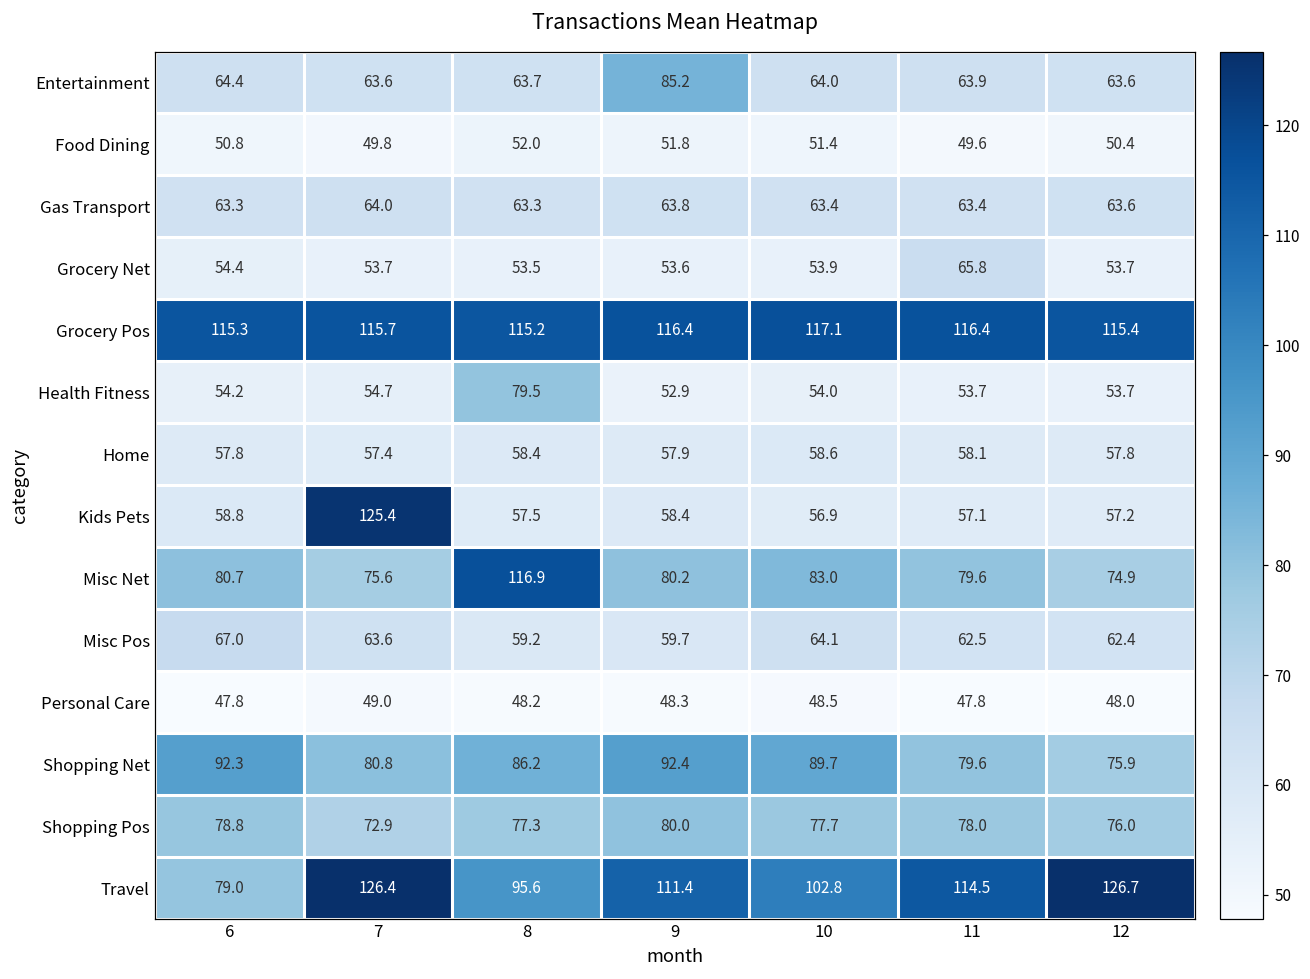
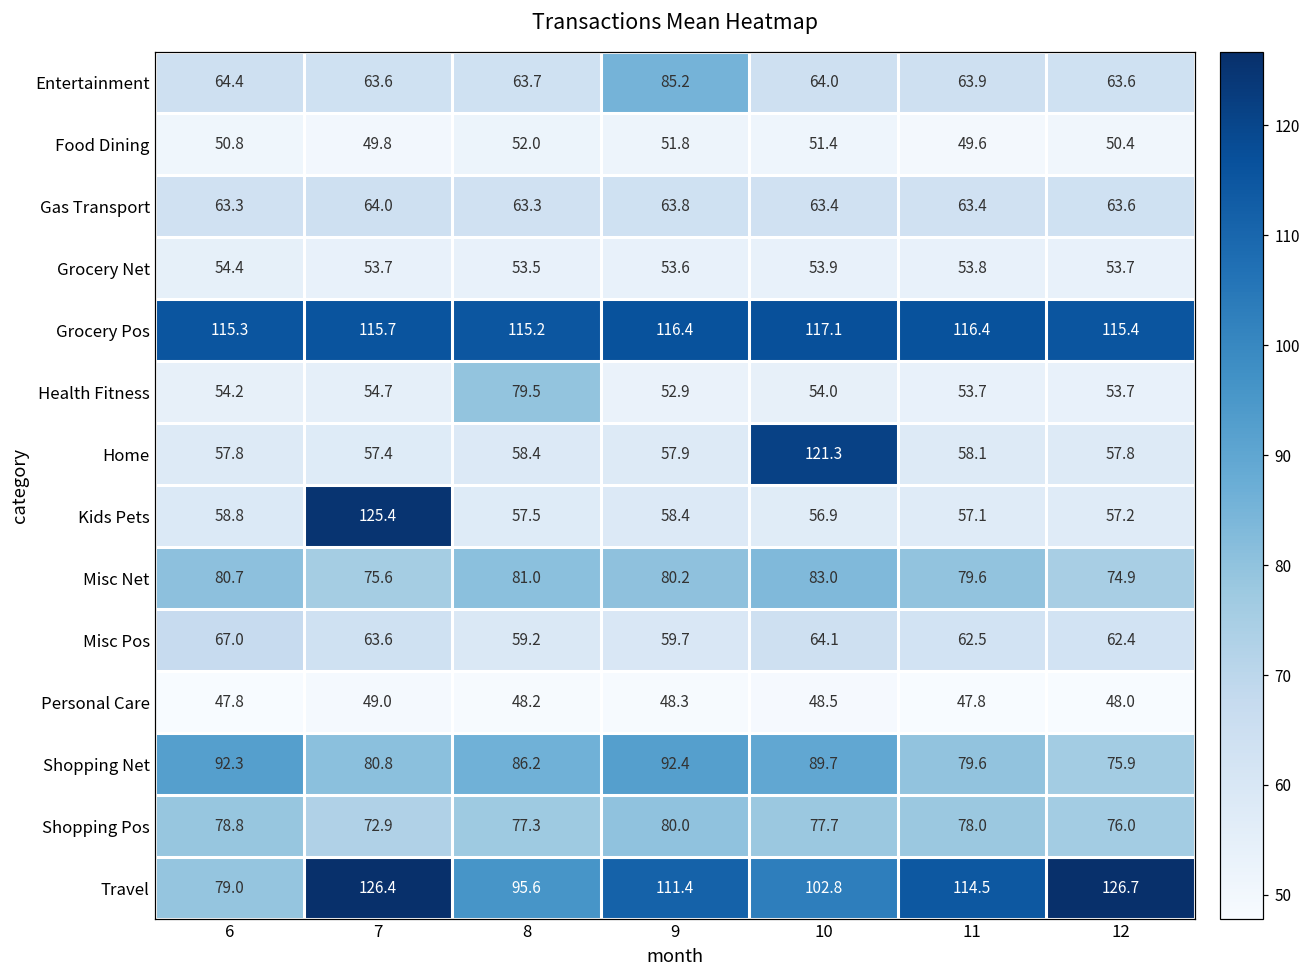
  {
    "Entertainment": {
      "6": 64.4,
      "7": 63.6,
      "8": 63.7,
      "9": 85.2,
      "10": 64.0,
      "11": 63.9,
      "12": 63.6
    },
    "Food Dining": {
      "6": 50.8,
      "7": 49.8,
      "8": 52.0,
      "9": 51.8,
      "10": 51.4,
      "11": 49.6,
      "12": 50.4
    },
    "Gas Transport": {
      "6": 63.3,
      "7": 64.0,
      "8": 63.3,
      "9": 63.8,
      "10": 63.4,
      "11": 63.4,
      "12": 63.6
    },
    "Grocery Net": {
      "6": 54.4,
      "7": 53.7,
      "8": 53.5,
      "9": 53.6,
      "10": 53.9,
-     "11": 65.8,
+     "11": 53.8,
      "12": 53.7
    },
    "Grocery Pos": {
      "6": 115.3,
      "7": 115.7,
      "8": 115.2,
      "9": 116.4,
      "10": 117.1,
      "11": 116.4,
      "12": 115.4
    },
    "Health Fitness": {
      "6": 54.2,
      "7": 54.7,
      "8": 79.5,
      "9": 52.9,
      "10": 54.0,
      "11": 53.7,
      "12": 53.7
    },
    "Home": {
      "6": 57.8,
      "7": 57.4,
      "8": 58.4,
      "9": 57.9,
-     "10": 58.6,
+     "10": 121.3,
      "11": 58.1,
      "12": 57.8
    },
    "Kids Pets": {
      "6": 58.8,
      "7": 125.4,
      "8": 57.5,
      "9": 58.4,
      "10": 56.9,
      "11": 57.1,
      "12": 57.2
    },
    "Misc Net": {
      "6": 80.7,
      "7": 75.6,
-     "8": 116.9,
+     "8": 81.0,
      "9": 80.2,
      "10": 83.0,
      "11": 79.6,
      "12": 74.9
    },
    "Misc Pos": {
      "6": 67.0,
      "7": 63.6,
      "8": 59.2,
      "9": 59.7,
      "10": 64.1,
      "11": 62.5,
      "12": 62.4
    },
    "Personal Care": {
      "6": 47.8,
      "7": 49.0,
      "8": 48.2,
      "9": 48.3,
      "10": 48.5,
      "11": 47.8,
      "12": 48.0
    },
    "Shopping Net": {
      "6": 92.3,
      "7": 80.8,
      "8": 86.2,
      "9": 92.4,
      "10": 89.7,
      "11": 79.6,
      "12": 75.9
    },
    "Shopping Pos": {
      "6": 78.8,
      "7": 72.9,
      "8": 77.3,
      "9": 80.0,
      "10": 77.7,
      "11": 78.0,
      "12": 76.0
    },
    "Travel": {
      "6": 79.0,
      "7": 126.4,
      "8": 95.6,
      "9": 111.4,
      "10": 102.8,
      "11": 114.5,
      "12": 126.7
    }
  }
